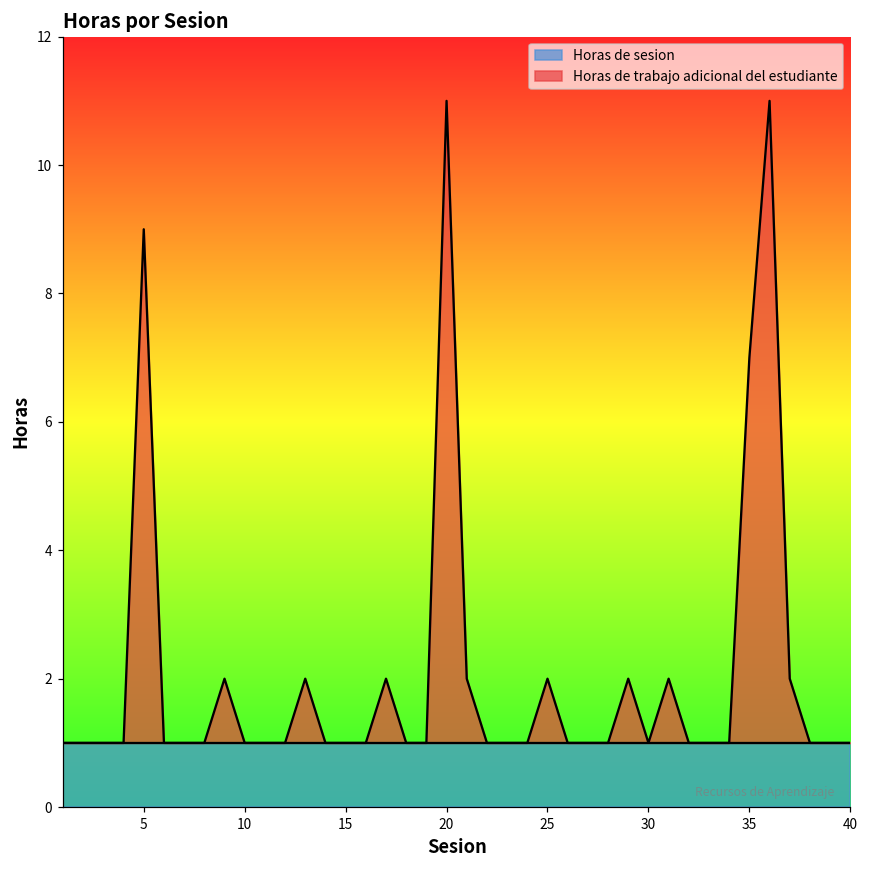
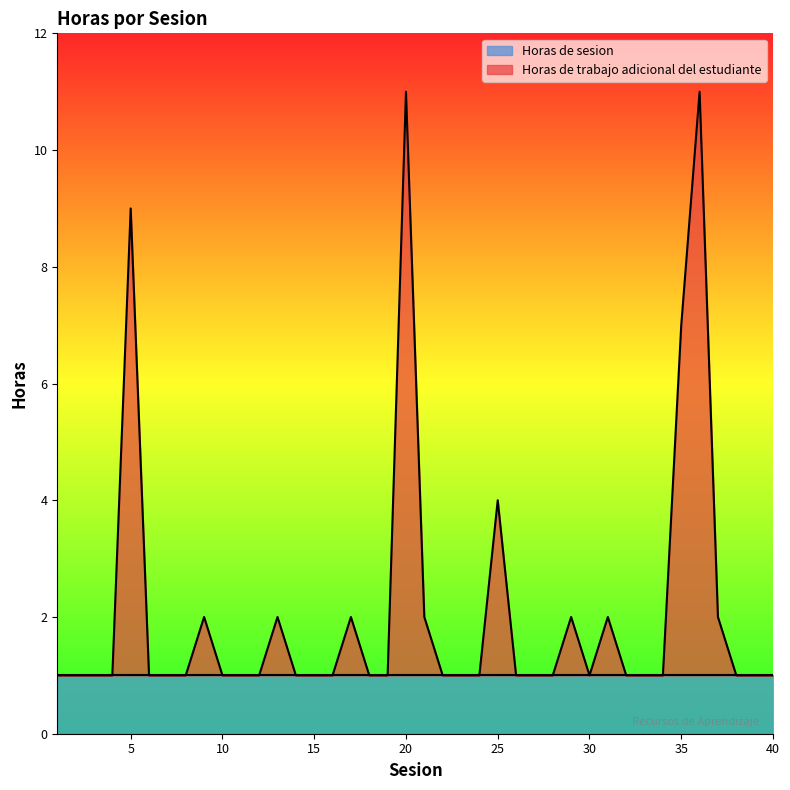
  {
    "Horas de sesion": {
      "5": 1.0,
      "20": 1.0,
      "25": 1.0,
      "35": 1.0
    },
    "Horas de trabajo adicional del estudiante": {
      "5": 9.0,
      "20": 11.0,
-     "25": 2.0,
+     "25": 4.0,
      "35": 7.0
    }
  }
